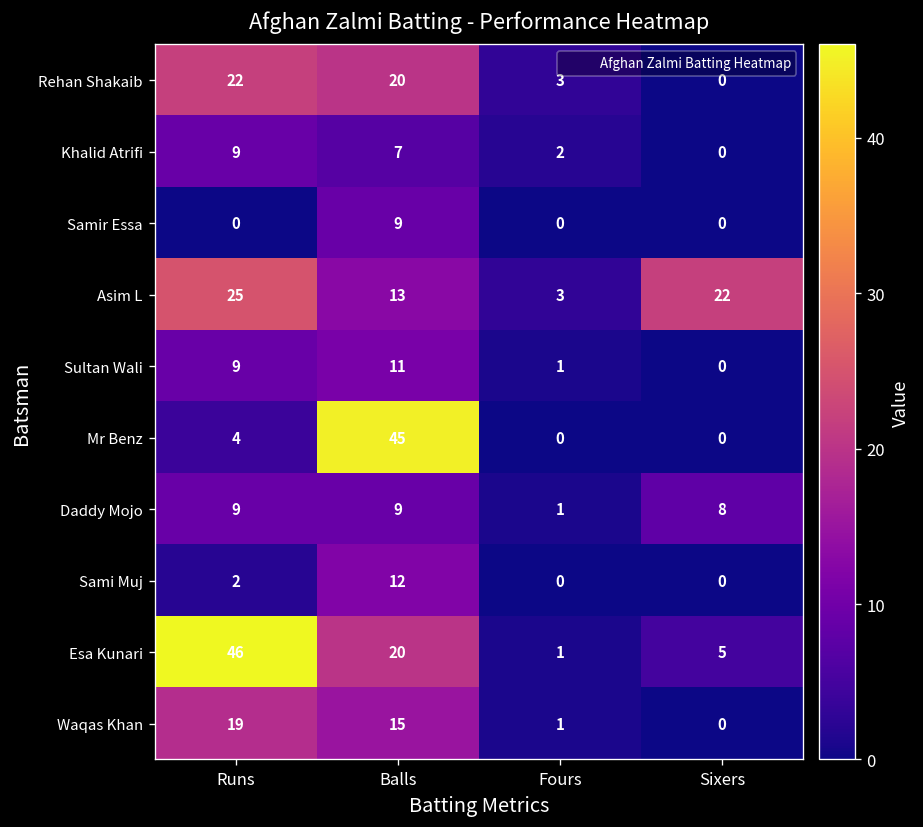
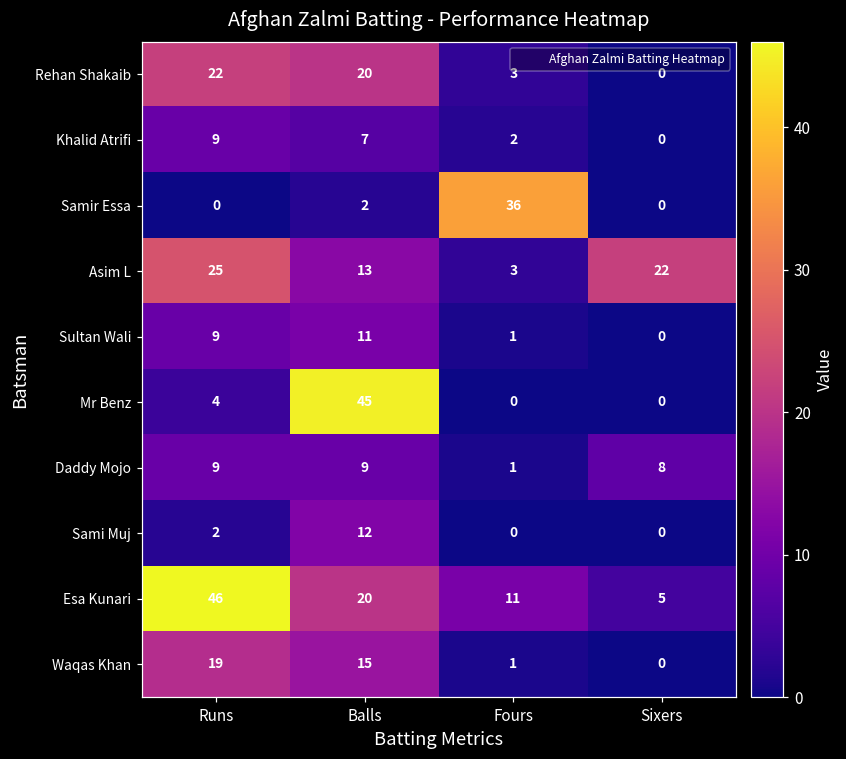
  {
    "Rehan Shakaib": {
      "Runs": 22,
      "Balls": 20
    },
    "Khalid Atrifi": {
      "Runs": 9,
      "Balls": 7,
      "Fours": 2,
      "Sixers": 0
    },
    "Samir Essa": {
      "Runs": 0,
-     "Balls": 9,
-     "Fours": 0,
+     "Balls": 2,
+     "Fours": 36,
      "Sixers": 0
    },
    "Asim L": {
      "Runs": 25,
      "Balls": 13,
      "Fours": 3,
      "Sixers": 22
    },
    "Sultan Wali": {
      "Runs": 9,
      "Balls": 11,
      "Fours": 1,
      "Sixers": 0
    },
    "Mr Benz": {
      "Runs": 4,
      "Balls": 45,
      "Fours": 0,
      "Sixers": 0
    },
    "Daddy Mojo": {
      "Runs": 9,
      "Balls": 9,
      "Fours": 1,
      "Sixers": 8
    },
    "Sami Muj": {
      "Runs": 2,
      "Balls": 12,
      "Fours": 0,
      "Sixers": 0
    },
    "Esa Kunari": {
      "Runs": 46,
      "Balls": 20,
-     "Fours": 1,
+     "Fours": 11,
      "Sixers": 5
    },
    "Waqas Khan": {
      "Runs": 19,
      "Balls": 15,
      "Fours": 1,
      "Sixers": 0
    }
  }
